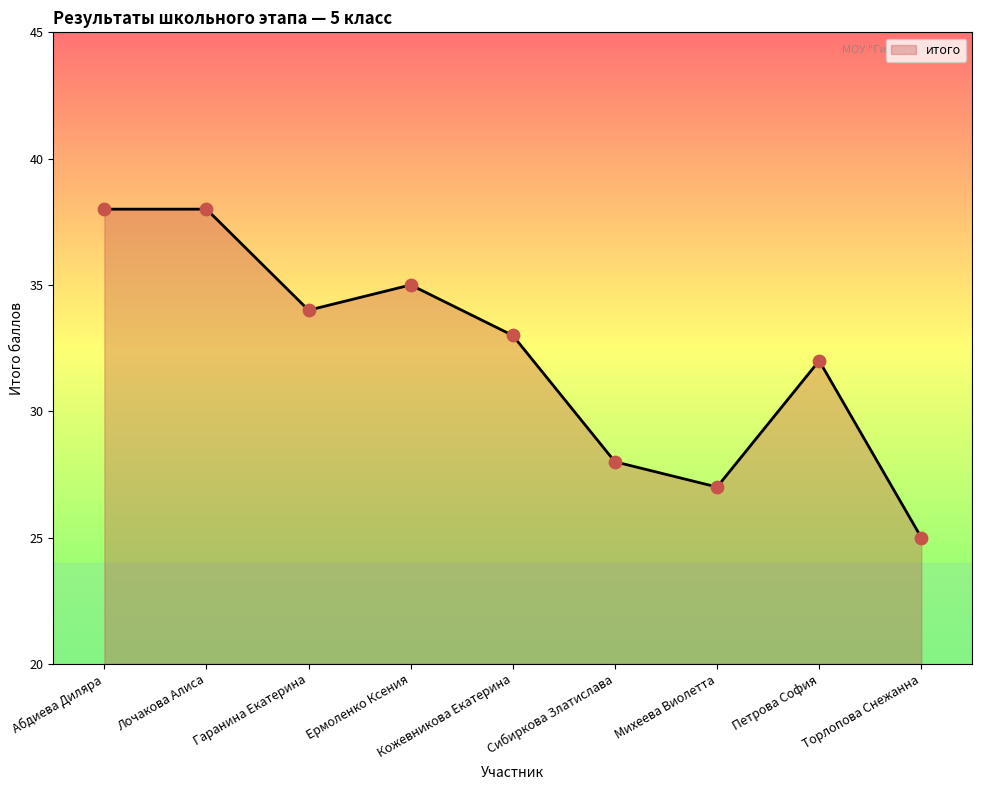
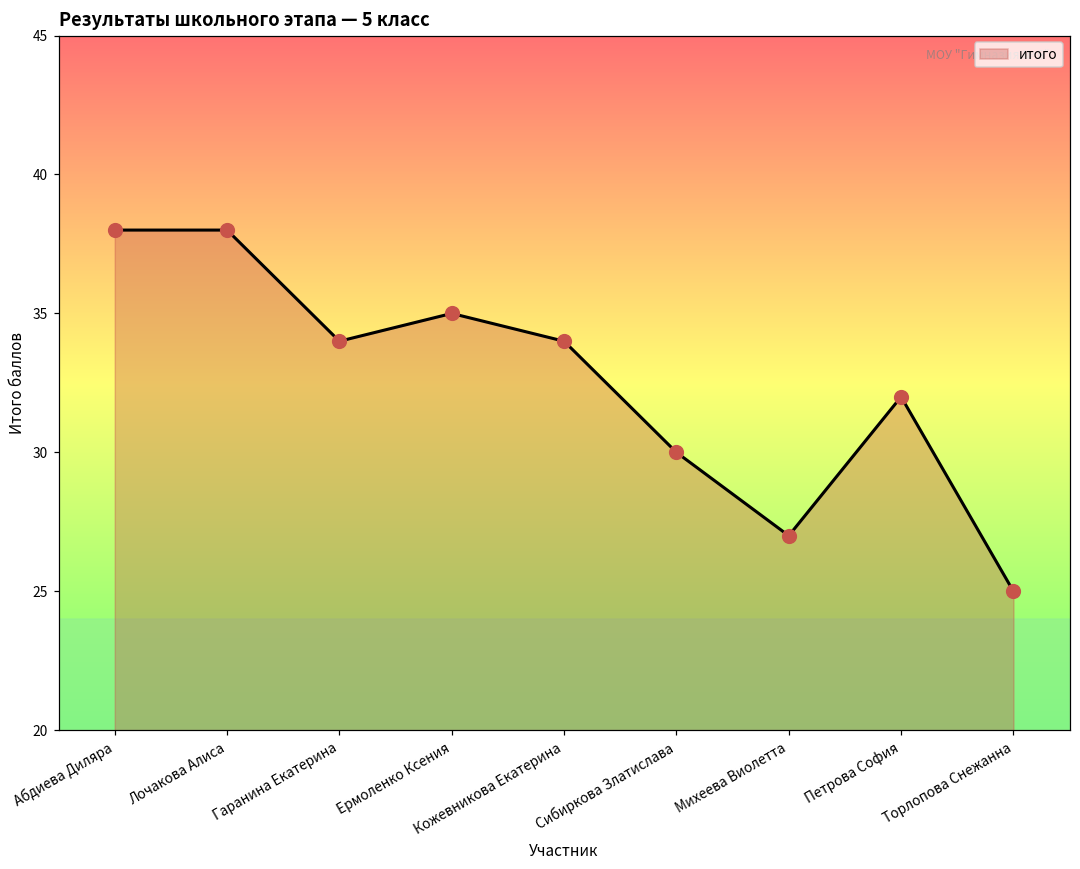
  {
    "Абдиева Диляра": 38,
    "Лочакова Алиса": 38,
    "Гаранина Екатерина": 34,
    "Ермоленко Ксения": 35,
-   "Кожевникова Екатерина": 33,
-   "Сибиркова Златислава": 28,
+   "Кожевникова Екатерина": 34,
+   "Сибиркова Златислава": 30,
    "Михеева Виолетта": 27,
    "Петрова София": 32,
    "Торлопова Снежанна": 25
  }
